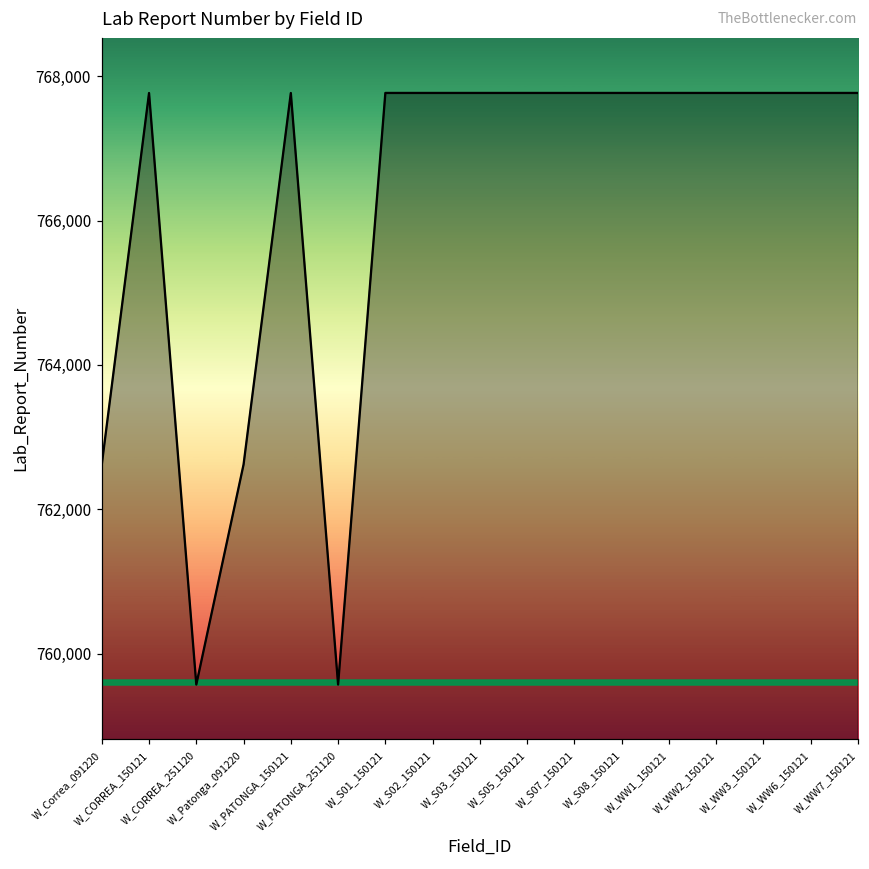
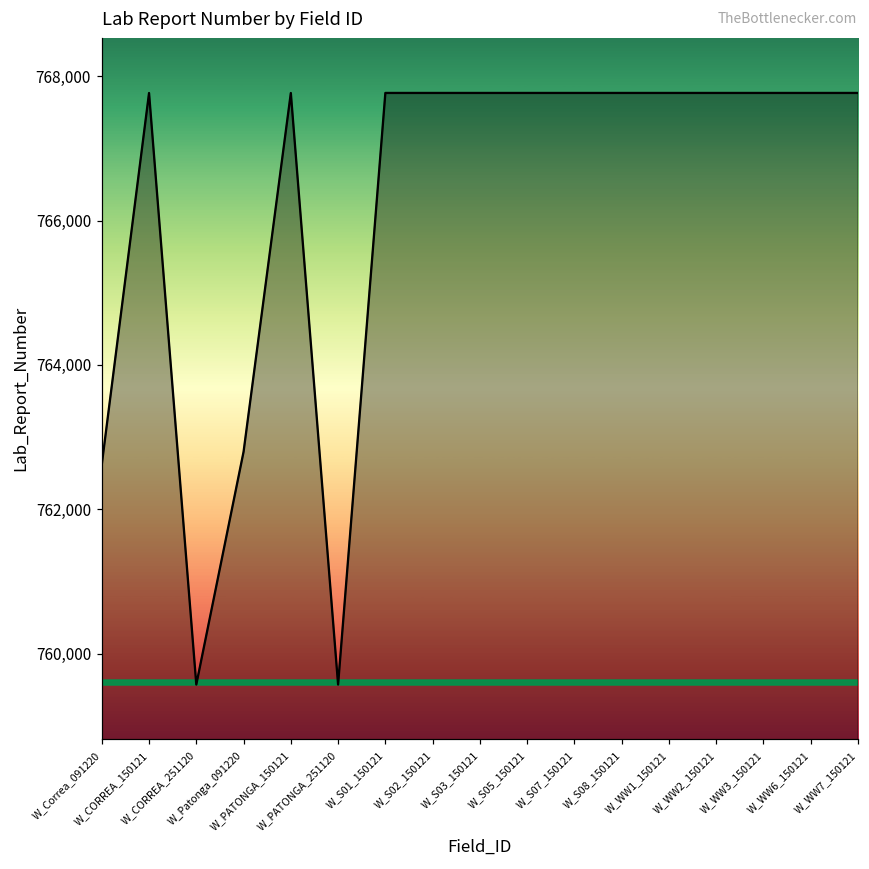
  {
    "W_Correa_091220": "762,600",
    "W_CORREA_150121": "767,800",
-   "W_Patonga_091220": "762,600",
+   "W_Patonga_091220": "762,800",
    "W_PATONGA_150121": "767,800",
    "W_S01_150121": "767,800",
    "W_S02_150121": "767,800",
    "W_S03_150121": "767,800",
    "W_S05_150121": "767,800",
    "W_S07_150121": "767,800",
    "W_S08_150121": "767,800",
    "W_WW1_150121": "767,800",
    "W_WW2_150121": "767,800",
    "W_WW3_150121": "767,800",
    "W_WW6_150121": "767,800",
    "W_WW7_150121": "767,800"
  }
